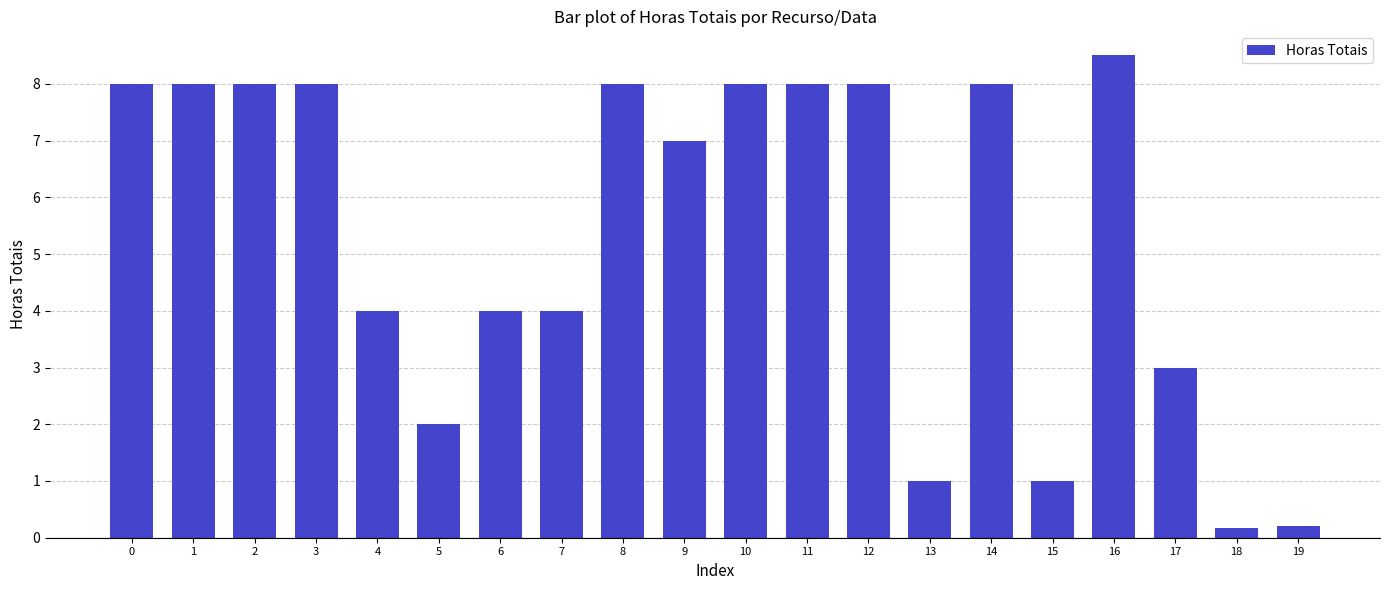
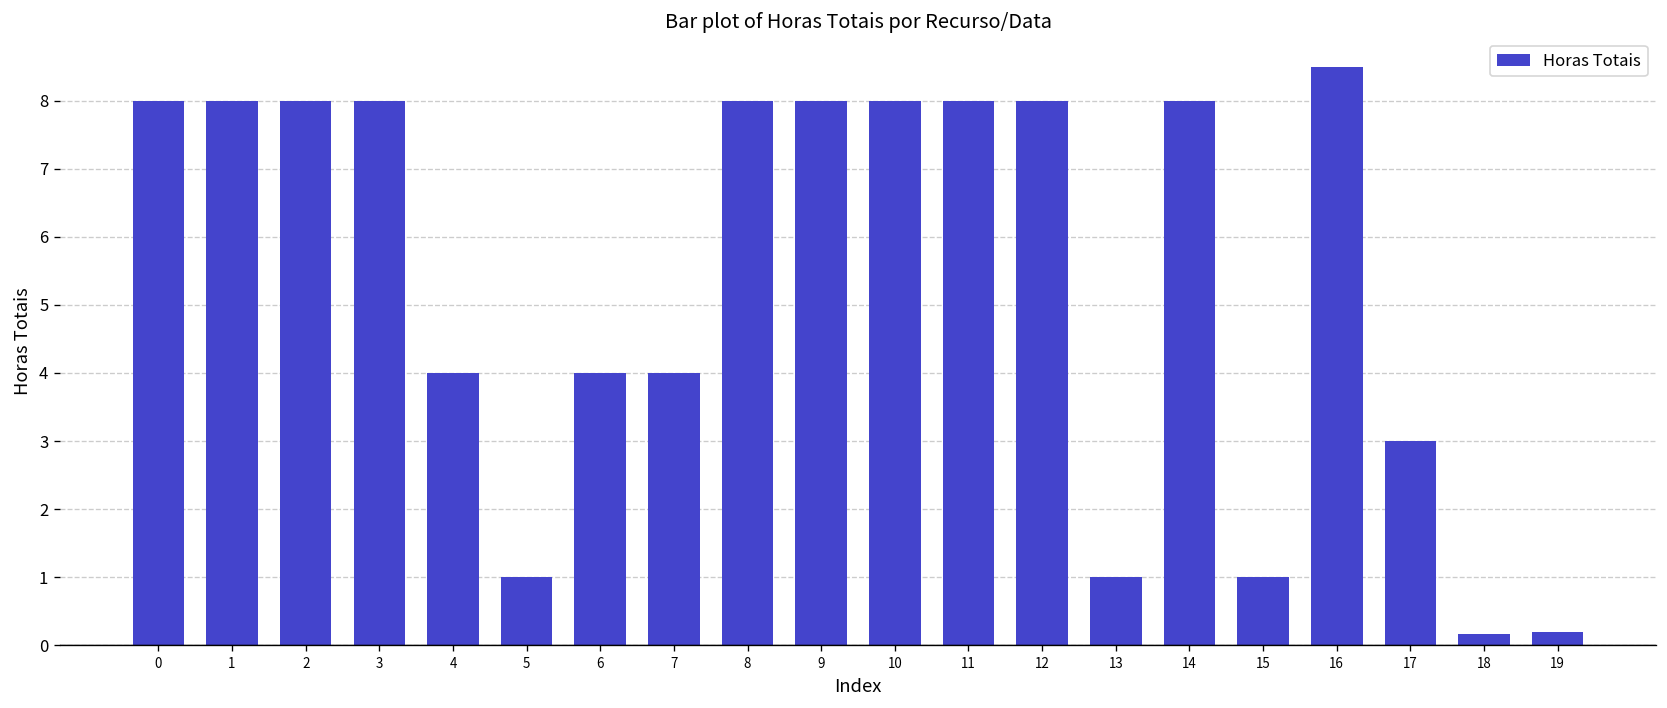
  {
    "0": 8,
    "1": 8,
    "2": 8,
    "3": 8,
    "4": 4,
-   "5": 2,
+   "5": 1,
    "6": 4,
    "7": 4,
    "8": 8,
-   "9": 7,
+   "9": 8,
    "10": 8,
    "11": 8,
    "12": 8,
    "13": 1,
    "14": 8,
    "15": 1,
    "16": 8.5,
    "17": 3,
    "18": 0.2,
    "19": 0.2
  }
